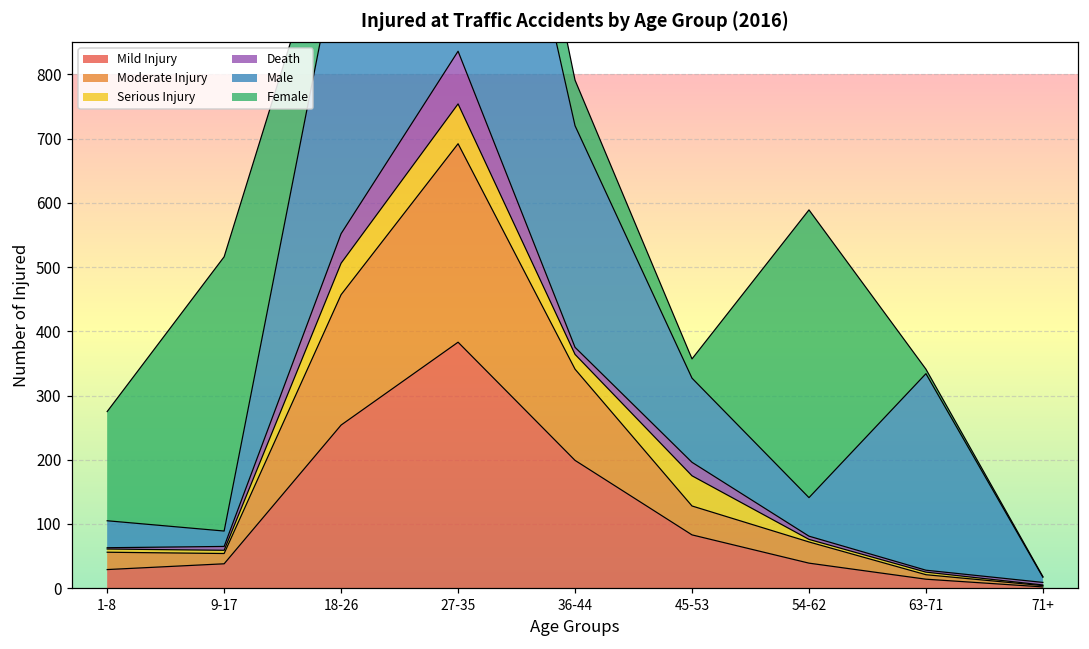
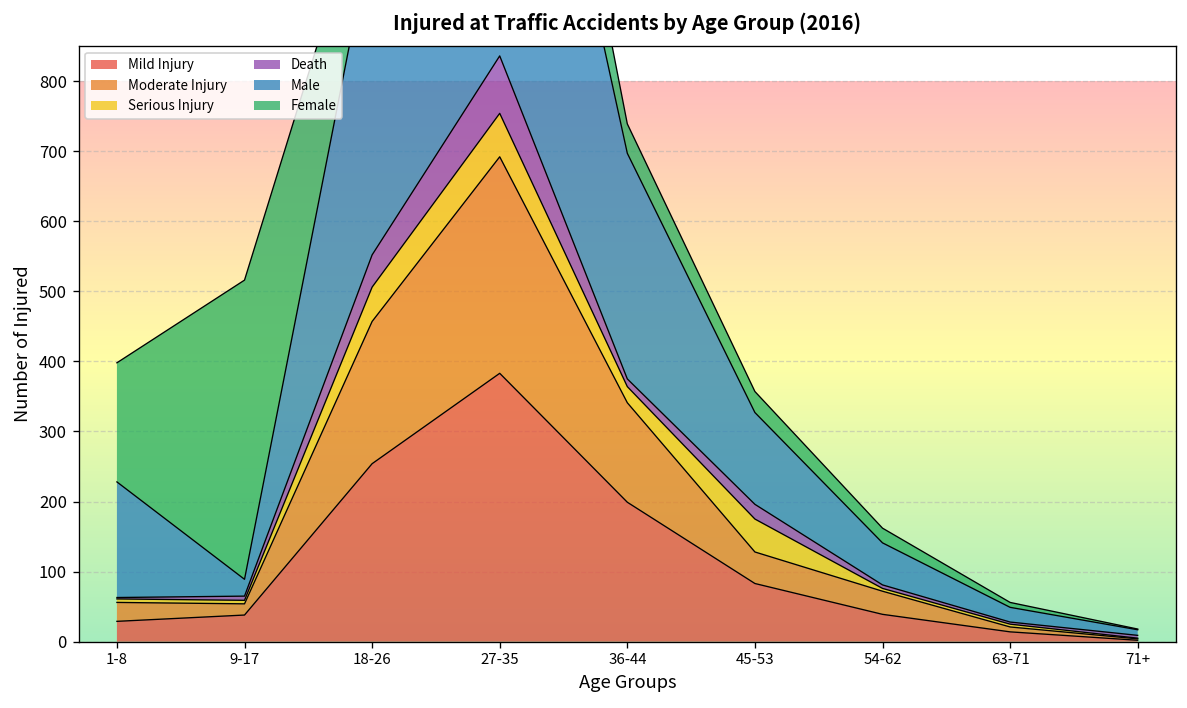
  {
    "Serious Injury": {
      "9-17": 10,
      "18-26": 50,
      "27-35": 60,
      "36-44": 20,
      "45-53": 50
    },
    "Death": {
      "9-17": 10,
      "18-26": 50,
      "27-35": 80,
      "36-44": 10,
      "45-53": 20,
      "54-62": 10
    },
    "Male": {
-     "1-8": 40,
+     "1-8": 170,
      "9-17": 20,
-     "36-44": 350,
+     "36-44": 320,
      "45-53": 130,
      "54-62": 60,
-     "63-71": 310
+     "63-71": 20
    },
    "Female": {
      "1-8": 170,
      "9-17": 430,
-     "36-44": 70,
+     "36-44": 40,
      "45-53": 30,
-     "54-62": 450,
+     "54-62": 20,
      "63-71": 10
    }
  }
